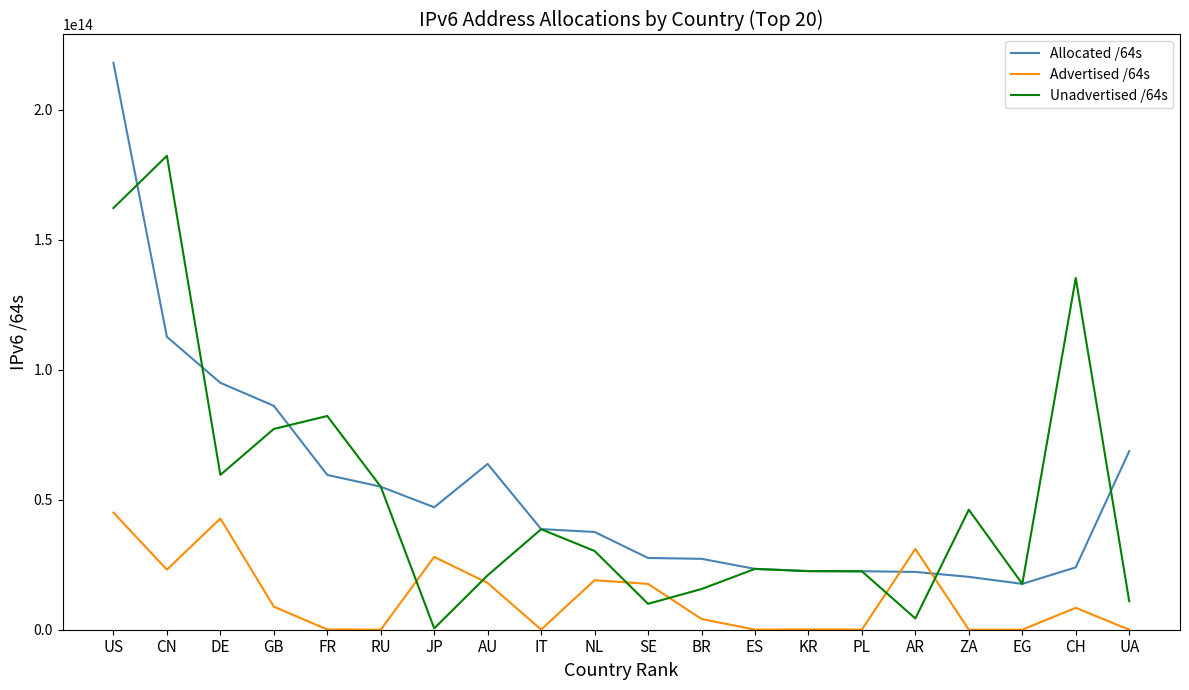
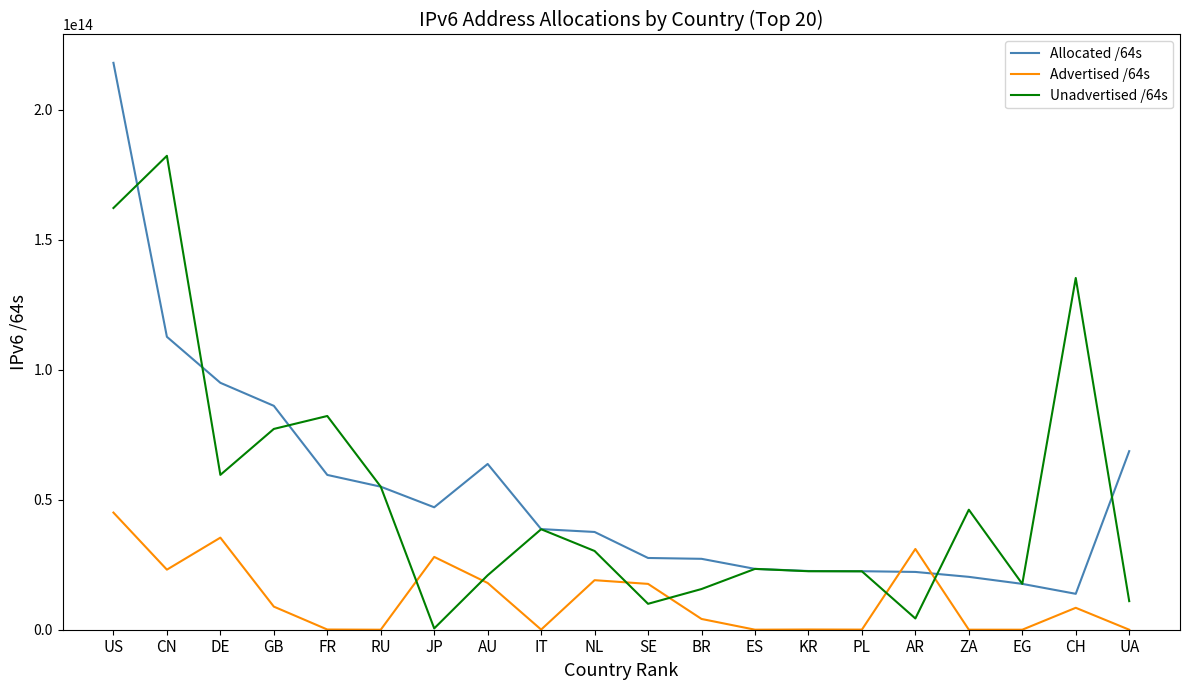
  {
    "Allocated /64s": {
      "US": 218000000000000,
      "CN": 113000000000000,
      "DE": 95000000000000,
      "GB": 86000000000000,
      "FR": 60000000000000,
      "JP": 47000000000000,
      "AU": 64000000000000,
      "NL": 38000000000000,
      "SE": 28000000000000,
      "BR": 27000000000000,
      "AR": 22000000000000,
      "ZA": 20000000000000,
-     "CH": 24000000000000,
+     "CH": 14000000000000,
      "UA": 69000000000000
    },
    "Advertised /64s": {
      "US": 45000000000000,
      "CN": 23000000000000,
-     "DE": 43000000000000,
+     "DE": 35000000000000,
      "GB": 9000000000000,
      "FR": 0,
      "RU": 0,
      "JP": 28000000000000,
      "AU": 18000000000000,
      "IT": 0,
      "NL": 19000000000000,
      "SE": 18000000000000,
      "BR": 4000000000000,
      "ES": 0,
      "KR": 0,
      "PL": 0,
      "AR": 31000000000000,
      "ZA": 0,
      "EG": 0,
      "CH": 8000000000000,
      "UA": 0
    },
    "Unadvertised /64s": {
      "US": 162000000000000,
      "CN": 182000000000000,
      "DE": 60000000000000,
      "GB": 77000000000000,
      "FR": 82000000000000,
      "JP": 1000000000000,
      "AU": 21000000000000,
      "NL": 30000000000000,
      "SE": 10000000000000,
      "BR": 16000000000000,
      "AR": 4000000000000,
      "ZA": 46000000000000,
      "CH": 135000000000000,
      "UA": 11000000000000
    }
  }
